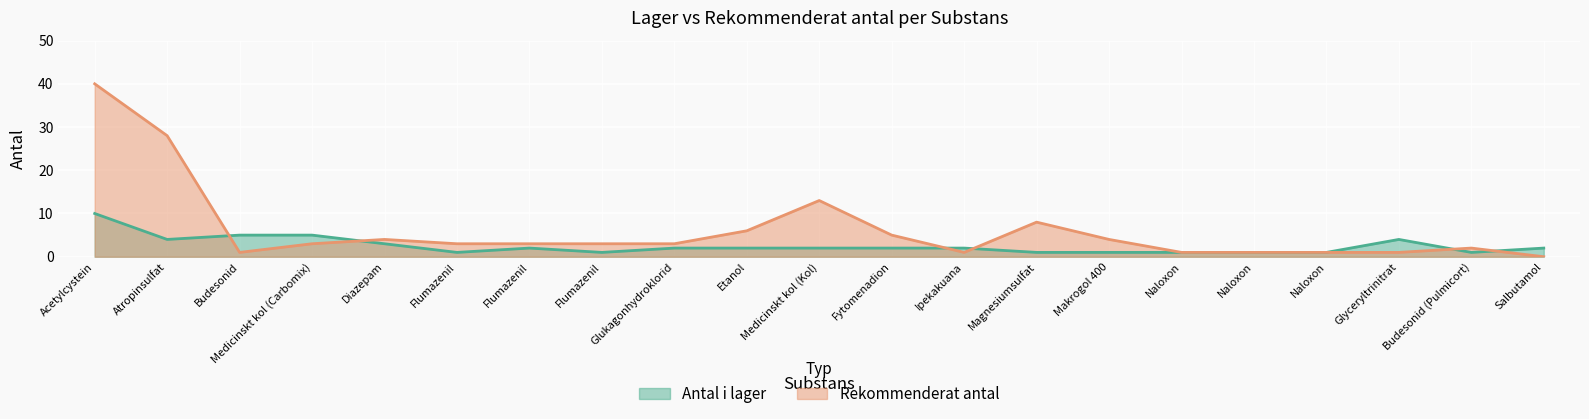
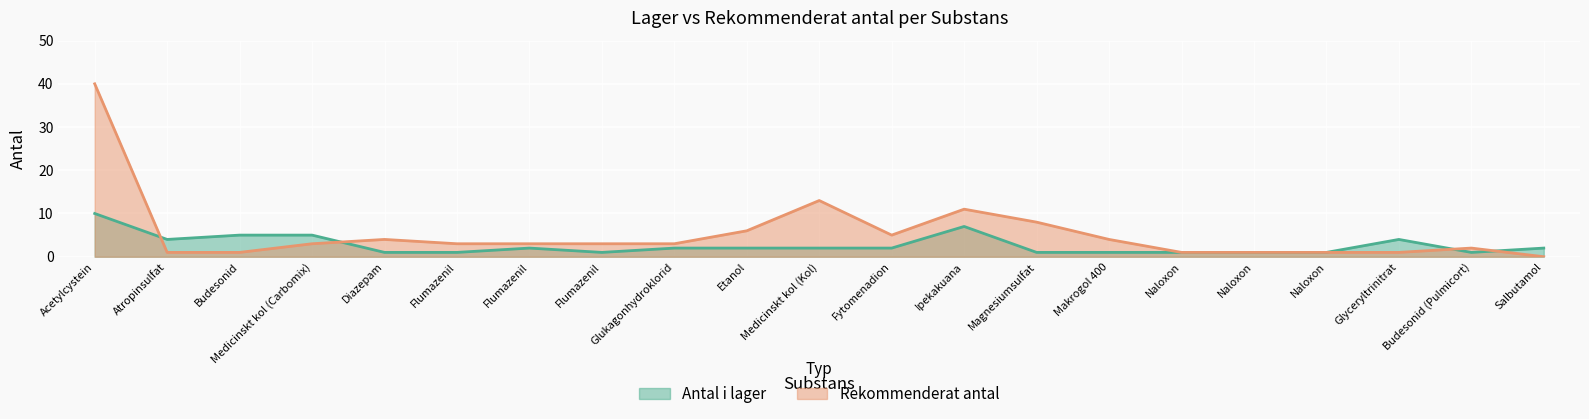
  {
    "Antal i lager": {
      "Acetylcystein": 10,
      "Atropinsulfat": 4,
      "Budesonid": 5,
      "Medicinskt kol (Carbomix)": 5,
-     "Diazepam": 3,
+     "Diazepam": 1,
      "Glukagonhydroklorid": 2,
      "Etanol": 2,
      "Medicinskt kol (Kol)": 2,
      "Fytomenadion": 2,
-     "Ipekakuana": 2,
+     "Ipekakuana": 7,
      "Magnesiumsulfat": 1,
      "Makrogol 400": 1,
      "Glyceryltrinitrat": 4,
      "Budesonid (Pulmicort)": 1,
      "Salbutamol": 2
    },
    "Rekommenderat antal": {
      "Acetylcystein": 40,
-     "Atropinsulfat": 28,
+     "Atropinsulfat": 1,
      "Budesonid": 1,
      "Medicinskt kol (Carbomix)": 3,
      "Diazepam": 4,
      "Glukagonhydroklorid": 3,
      "Etanol": 6,
      "Medicinskt kol (Kol)": 13,
      "Fytomenadion": 5,
-     "Ipekakuana": 1,
+     "Ipekakuana": 11,
      "Magnesiumsulfat": 8,
      "Makrogol 400": 4,
      "Glyceryltrinitrat": 1,
      "Budesonid (Pulmicort)": 2,
      "Salbutamol": 0
    }
  }
